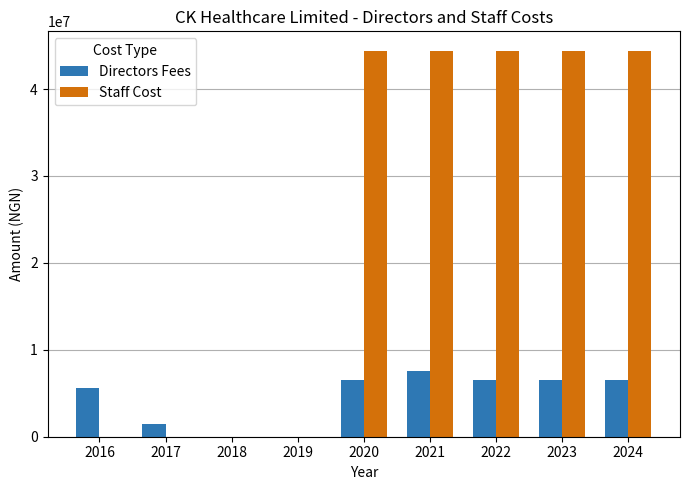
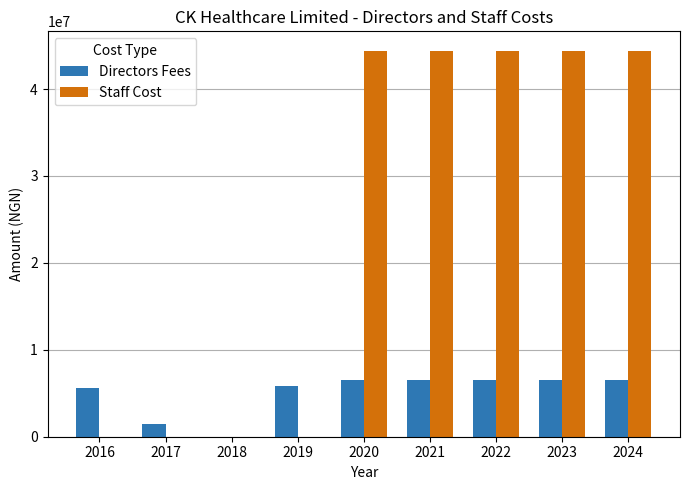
  {
    "Directors Fees": {
      "2016": 6000000,
      "2017": 1000000,
      "2018": 0,
-     "2019": 0,
+     "2019": 6000000,
      "2020": 7000000,
-     "2021": 8000000,
+     "2021": 7000000,
      "2022": 7000000,
      "2023": 7000000,
      "2024": 7000000
    },
    "Staff Cost": {
      "2016": 0,
      "2017": 0,
      "2018": 0,
      "2019": 0,
      "2020": 44000000,
      "2021": 44000000,
      "2022": 44000000,
      "2023": 44000000,
      "2024": 44000000
    }
  }
